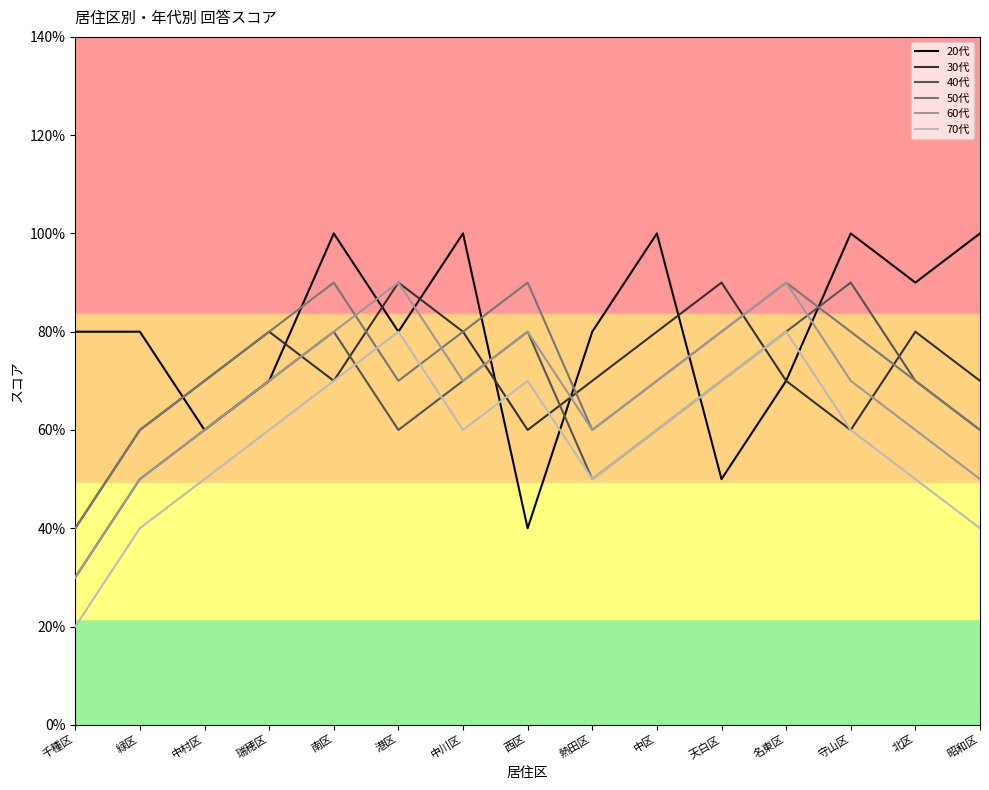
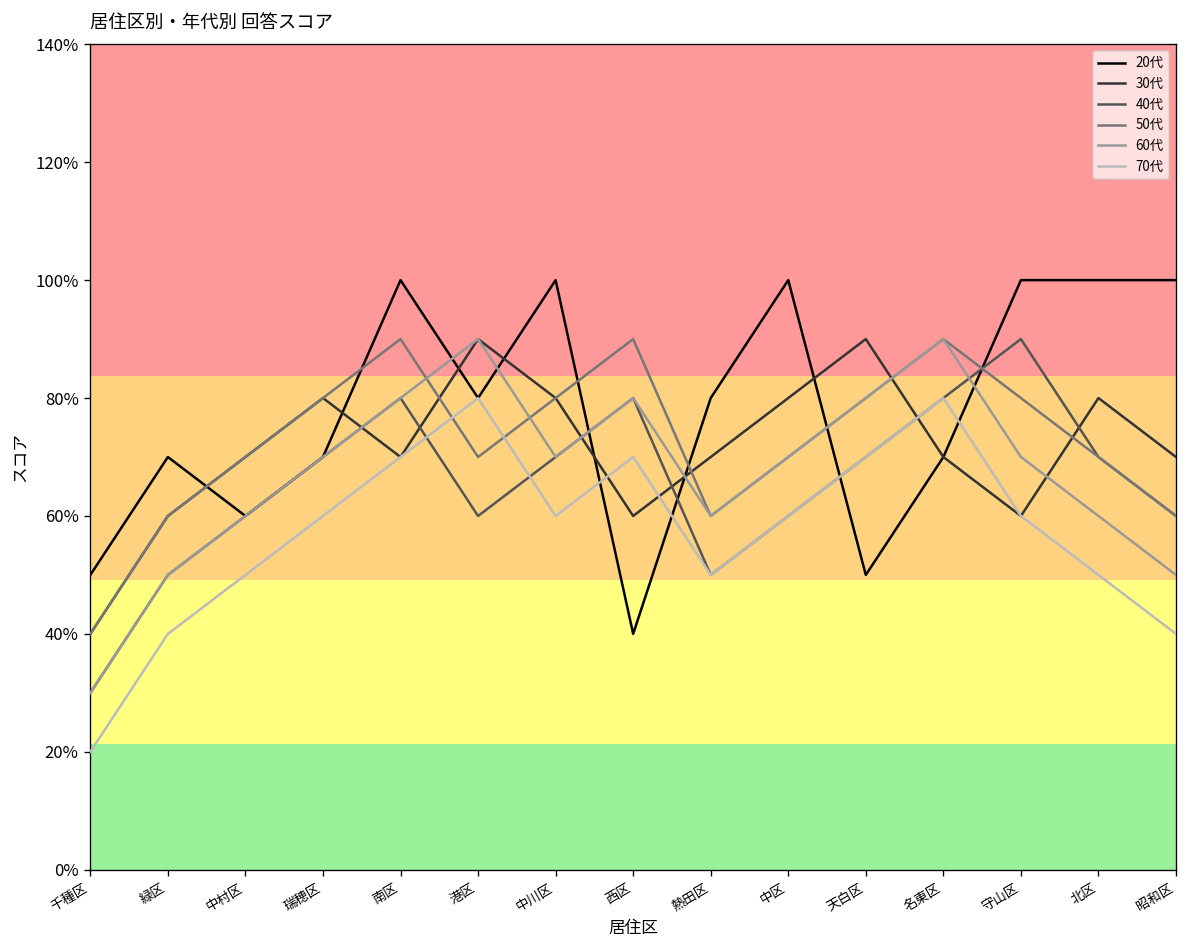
  {
    "20代": {
-     "千種区": "80%",
-     "緑区": "80%",
+     "千種区": "50%",
+     "緑区": "70%",
      "南区": "100%",
      "中川区": "100%",
      "西区": "40%",
      "熱田区": "80%",
      "中区": "100%",
      "天白区": "50%",
      "守山区": "100%",
-     "北区": "90%",
+     "北区": "100%",
      "昭和区": "100%"
    }
  }
